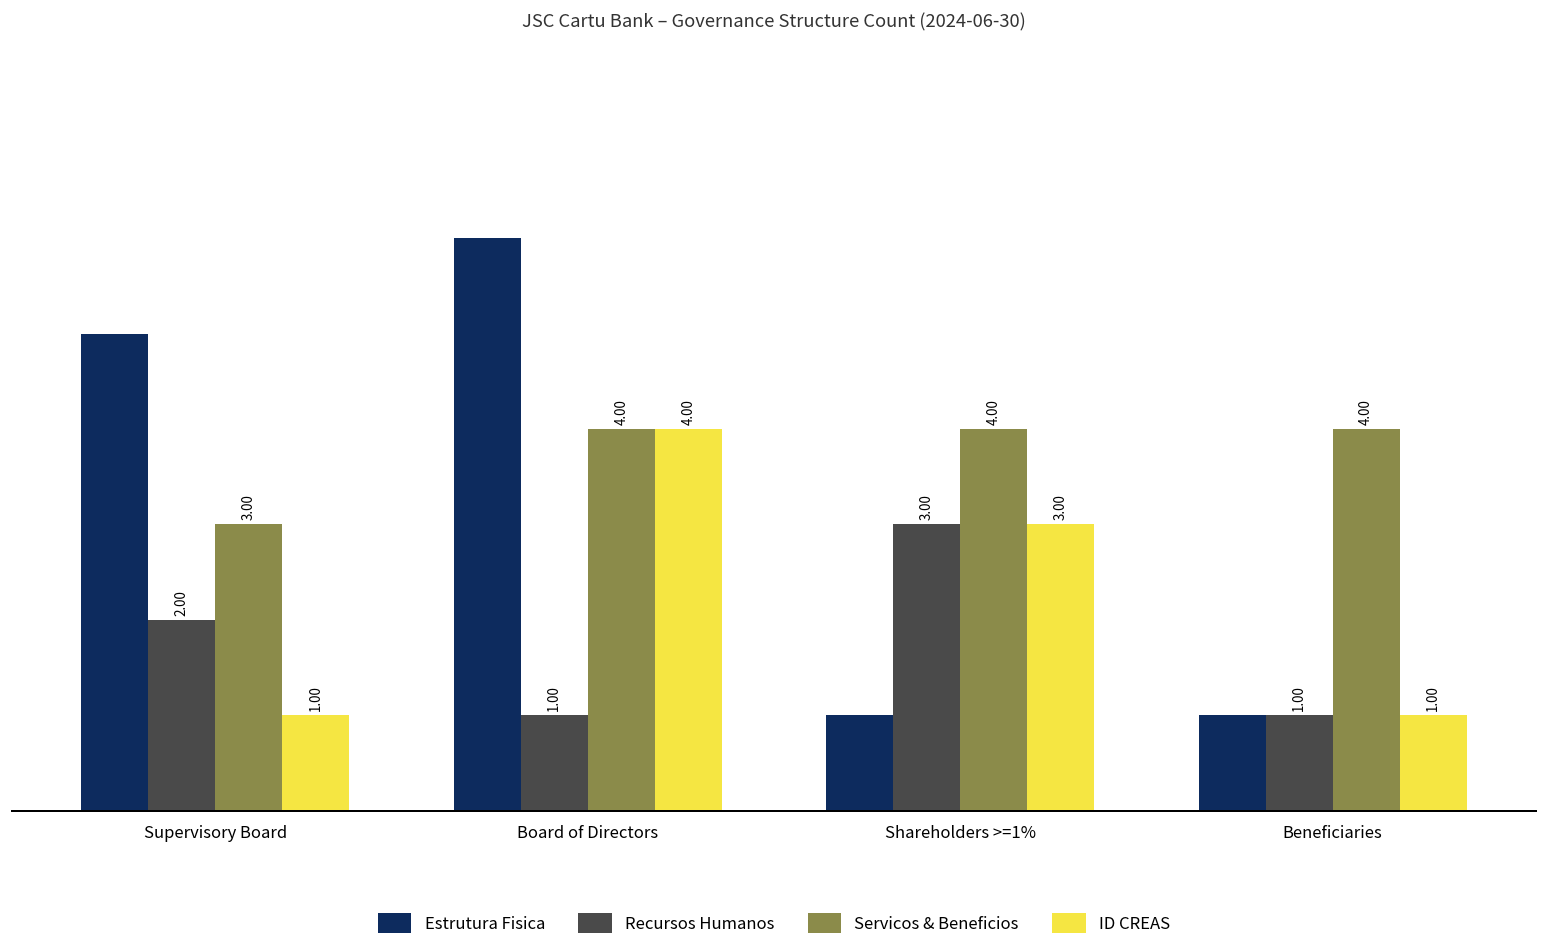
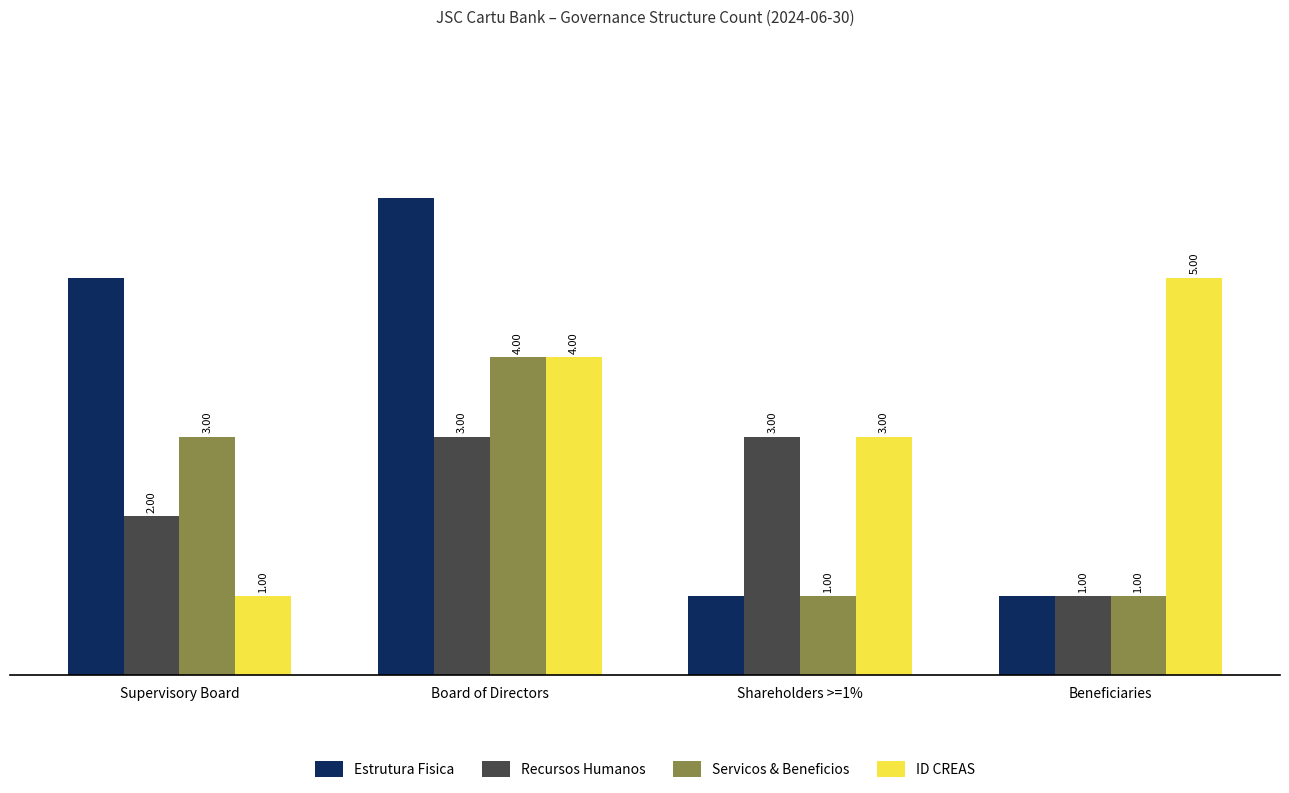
  {
    "Recursos Humanos": {
      "Supervisory Board": 2.00,
-     "Board of Directors": 1.00,
+     "Board of Directors": 3.00,
      "Shareholders >=1%": 3.00,
      "Beneficiaries": 1.00
    },
    "Servicos & Beneficios": {
      "Supervisory Board": 3.00,
      "Board of Directors": 4.00,
-     "Shareholders >=1%": 4.00,
-     "Beneficiaries": 4.00
+     "Shareholders >=1%": 1.00,
+     "Beneficiaries": 1.00
    },
    "ID CREAS": {
      "Supervisory Board": 1.00,
      "Board of Directors": 4.00,
      "Shareholders >=1%": 3.00,
-     "Beneficiaries": 1.00
+     "Beneficiaries": 5.00
    }
  }
